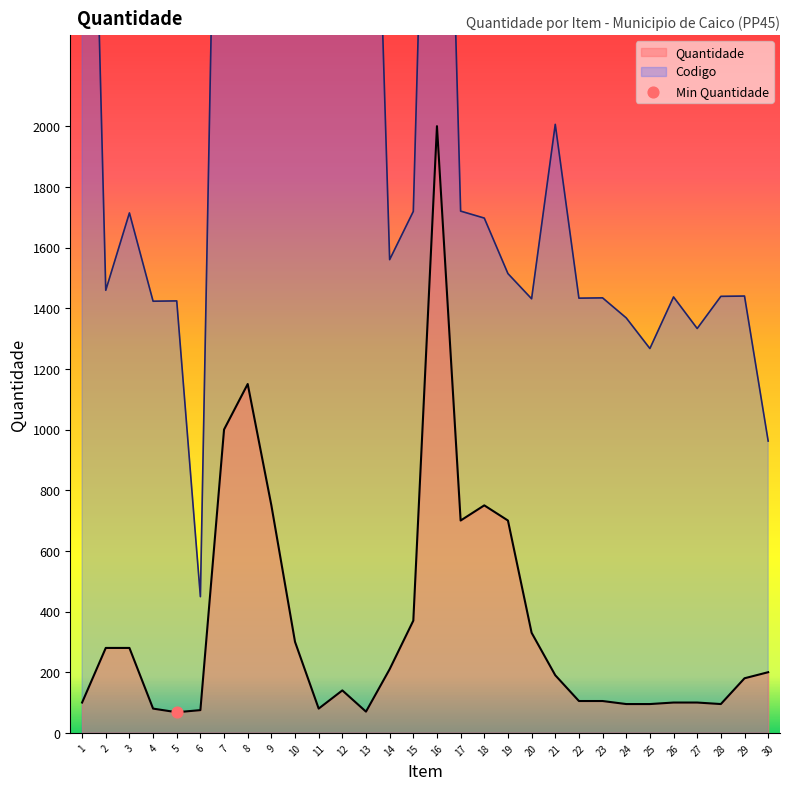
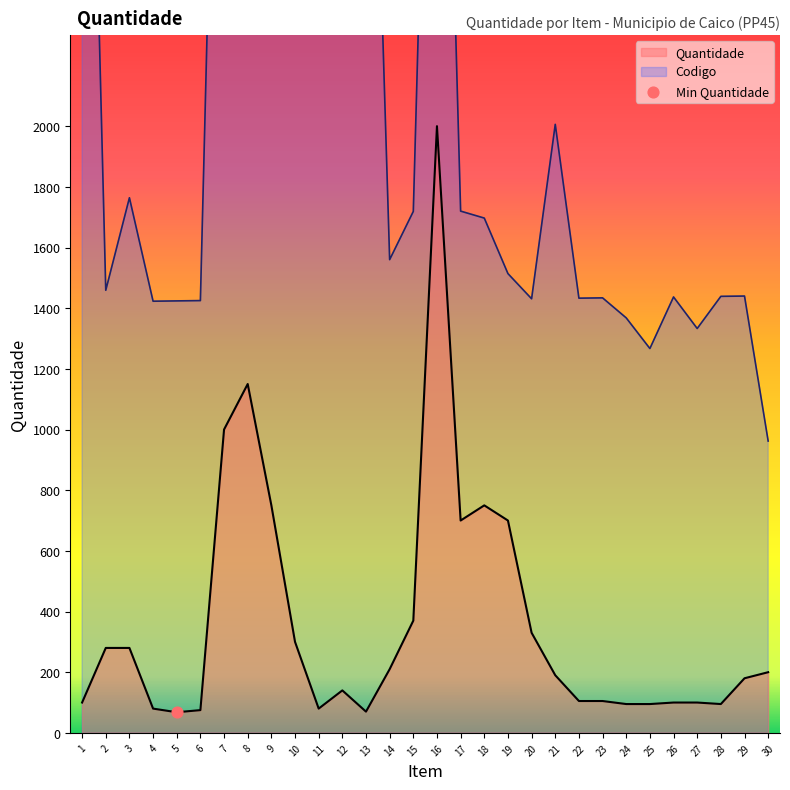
  {
    "Codigo": {
      "2": 1460,
-     "3": 1710,
+     "3": 1760,
      "4": 1420,
      "5": 1420,
-     "6": 450,
+     "6": 1430,
      "14": 1560,
      "15": 1720,
      "17": 1720,
      "18": 1700,
      "19": 1510,
      "20": 1430,
      "21": 2010,
      "22": 1430,
      "23": 1430,
      "24": 1370,
      "25": 1270,
      "26": 1440,
      "27": 1330,
      "28": 1440,
      "29": 1440,
      "30": 960
    }
  }
